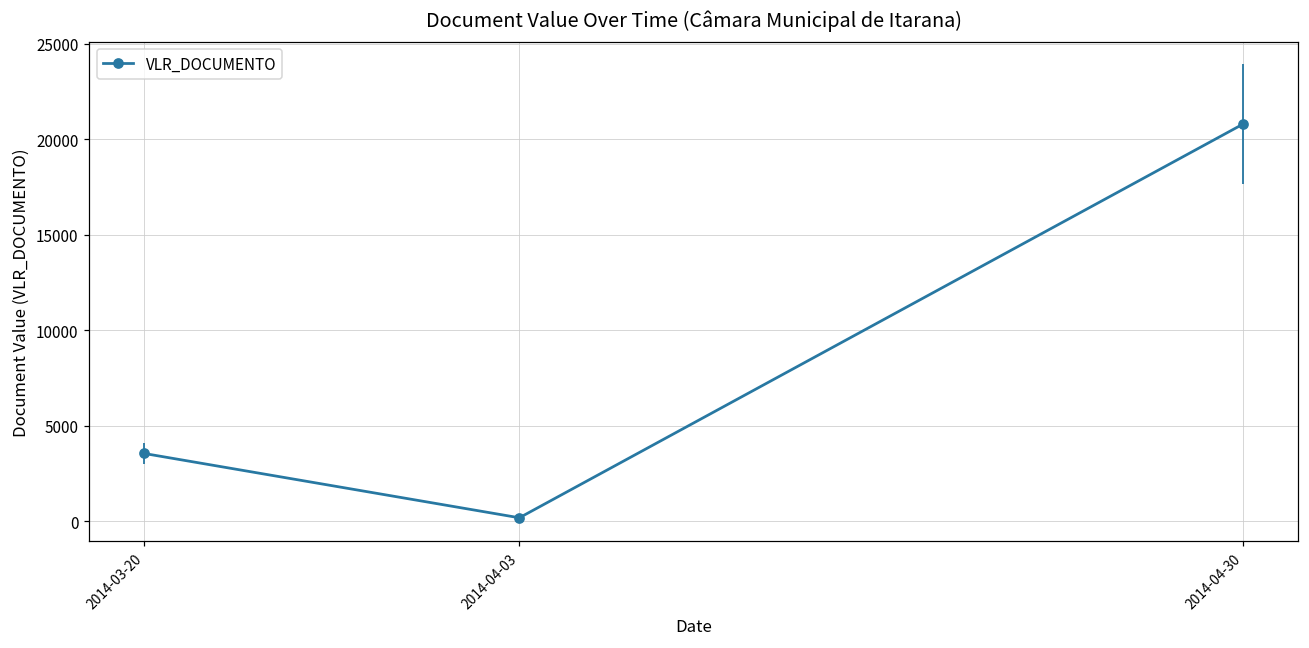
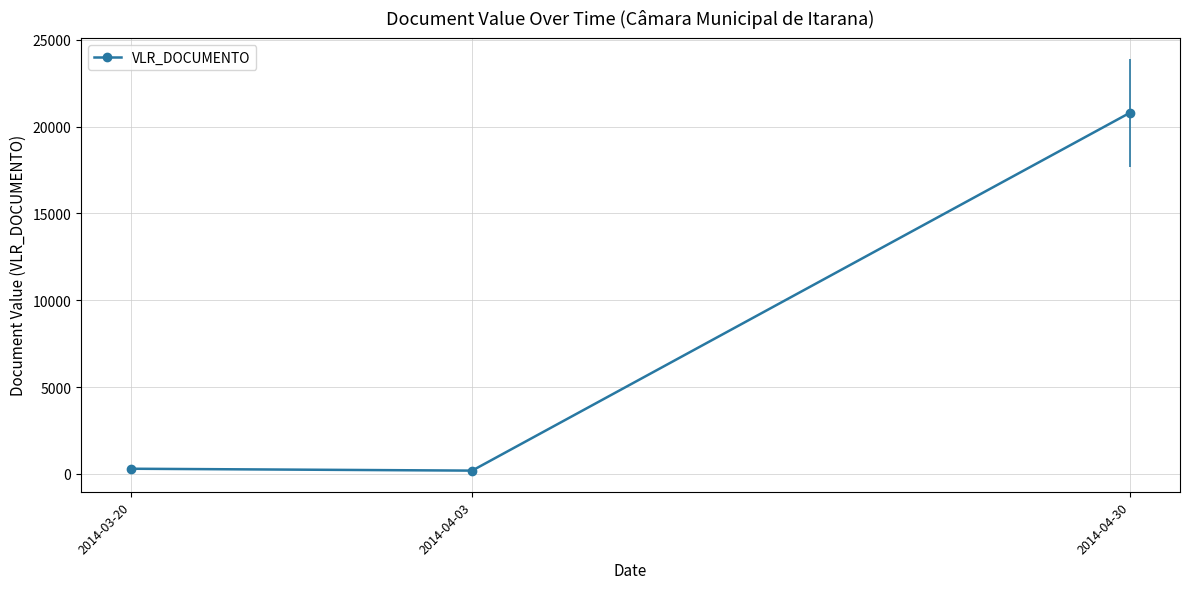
  {
-   "2014-03-20": 3600,
+   "2014-03-20": 300,
    "2014-04-03": 200,
    "2014-04-30": 20800
  }
